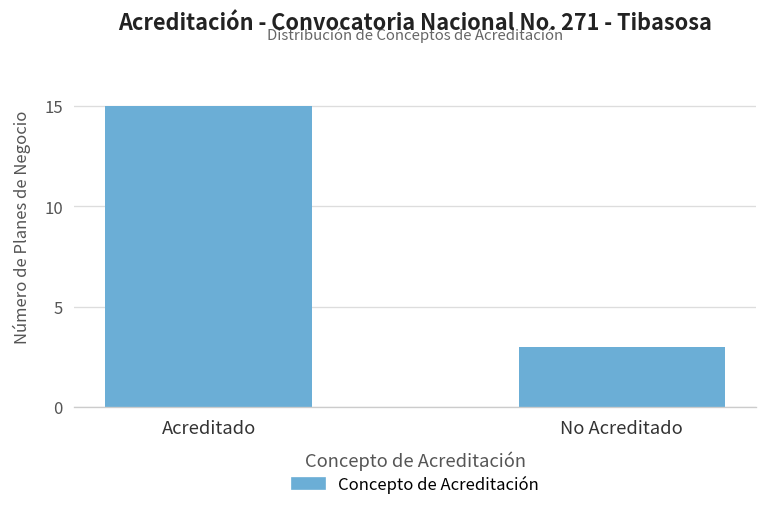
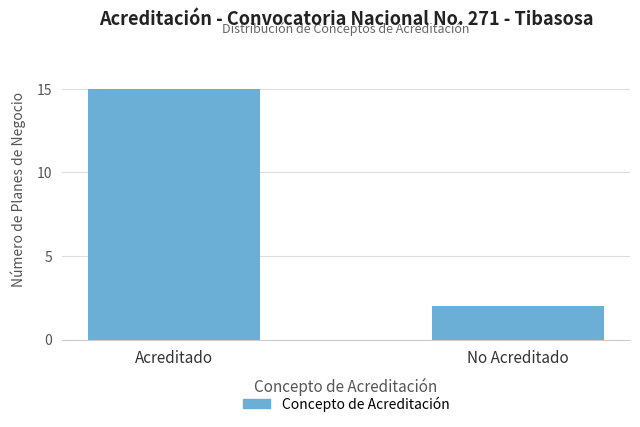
  {
    "Acreditado": 15,
-   "No Acreditado": 3
+   "No Acreditado": 2
  }
